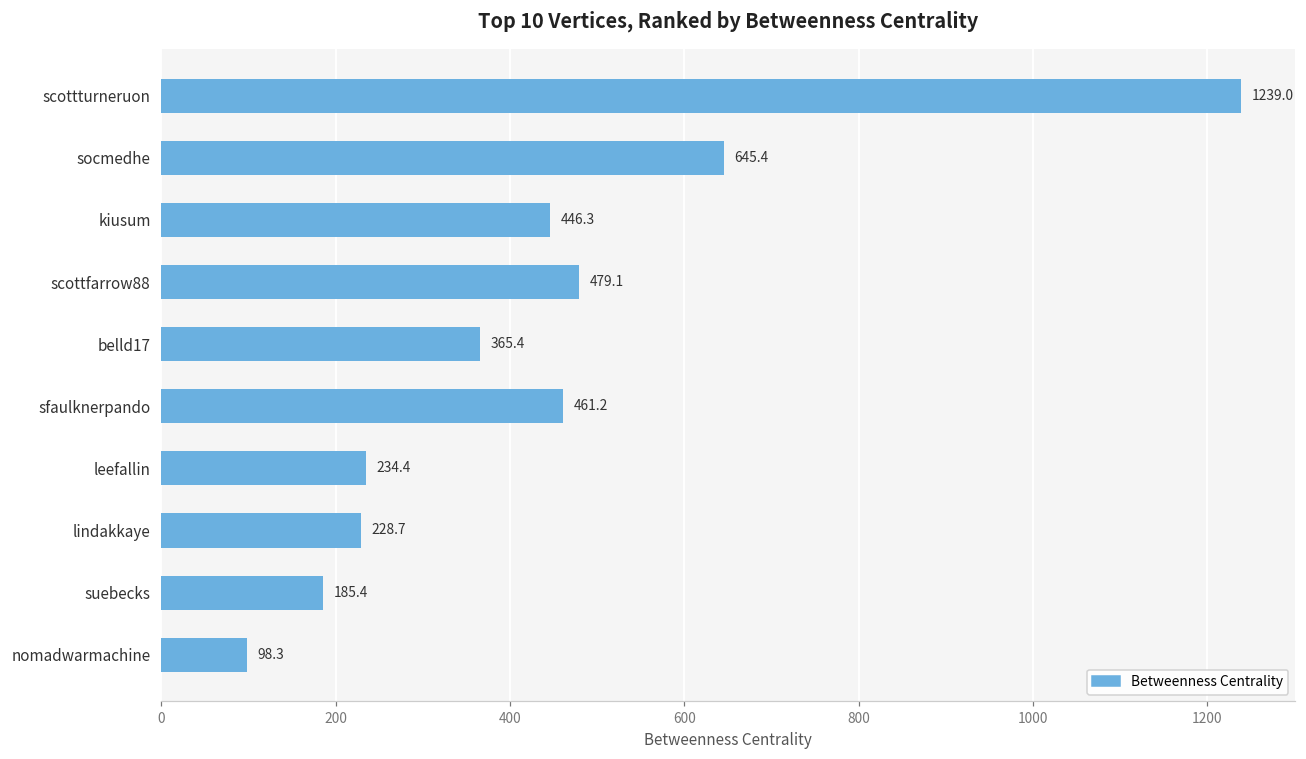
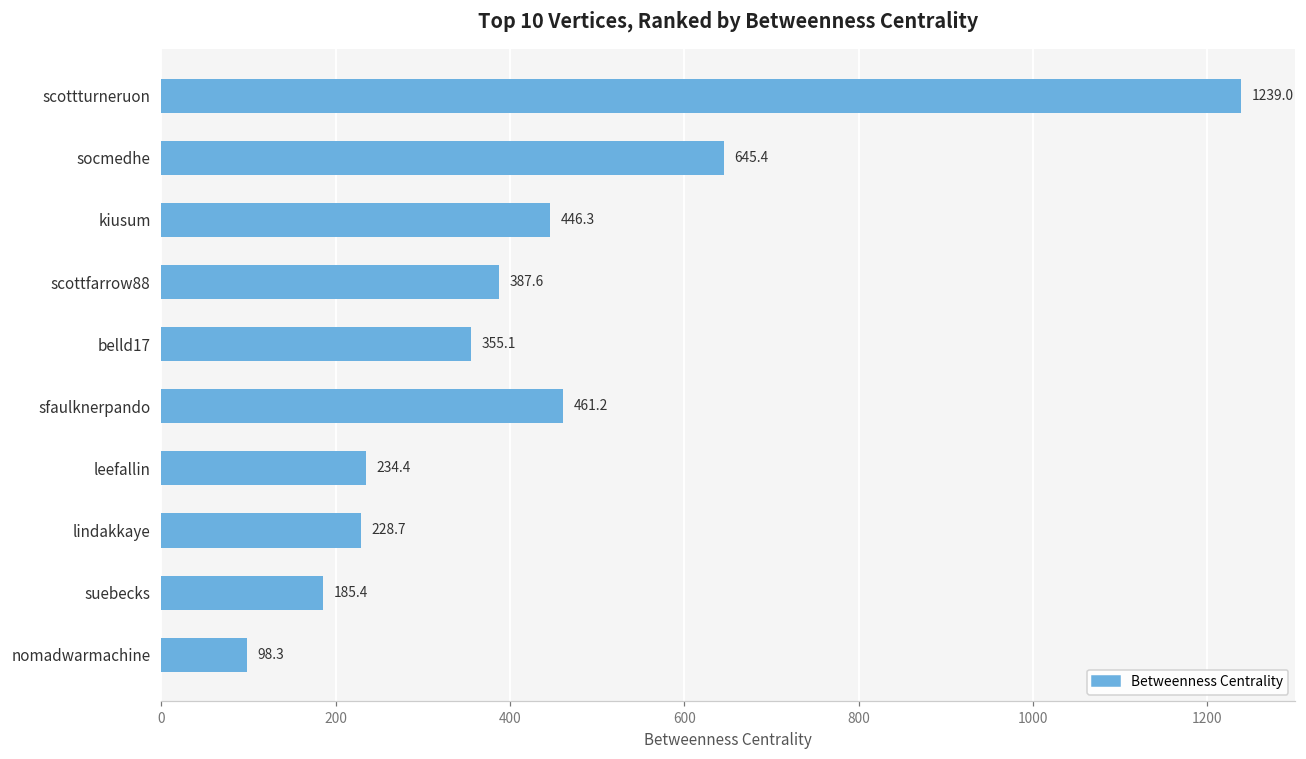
  {
    "scottturneruon": 1239.0,
    "socmedhe": 645.4,
    "kiusum": 446.3,
-   "scottfarrow88": 479.1,
-   "belld17": 365.4,
+   "scottfarrow88": 387.6,
+   "belld17": 355.1,
    "sfaulknerpando": 461.2,
    "leefallin": 234.4,
    "lindakkaye": 228.7,
    "suebecks": 185.4,
    "nomadwarmachine": 98.3
  }
